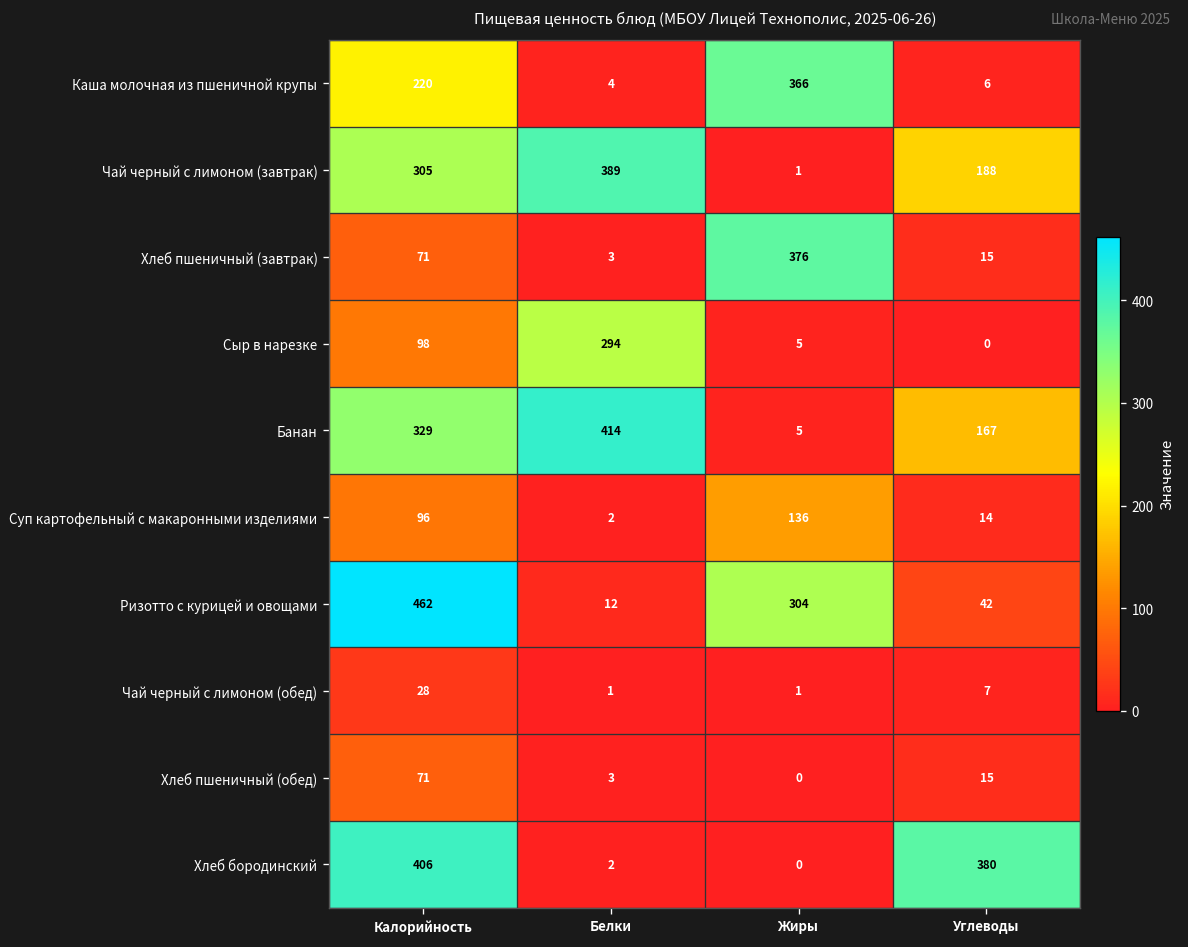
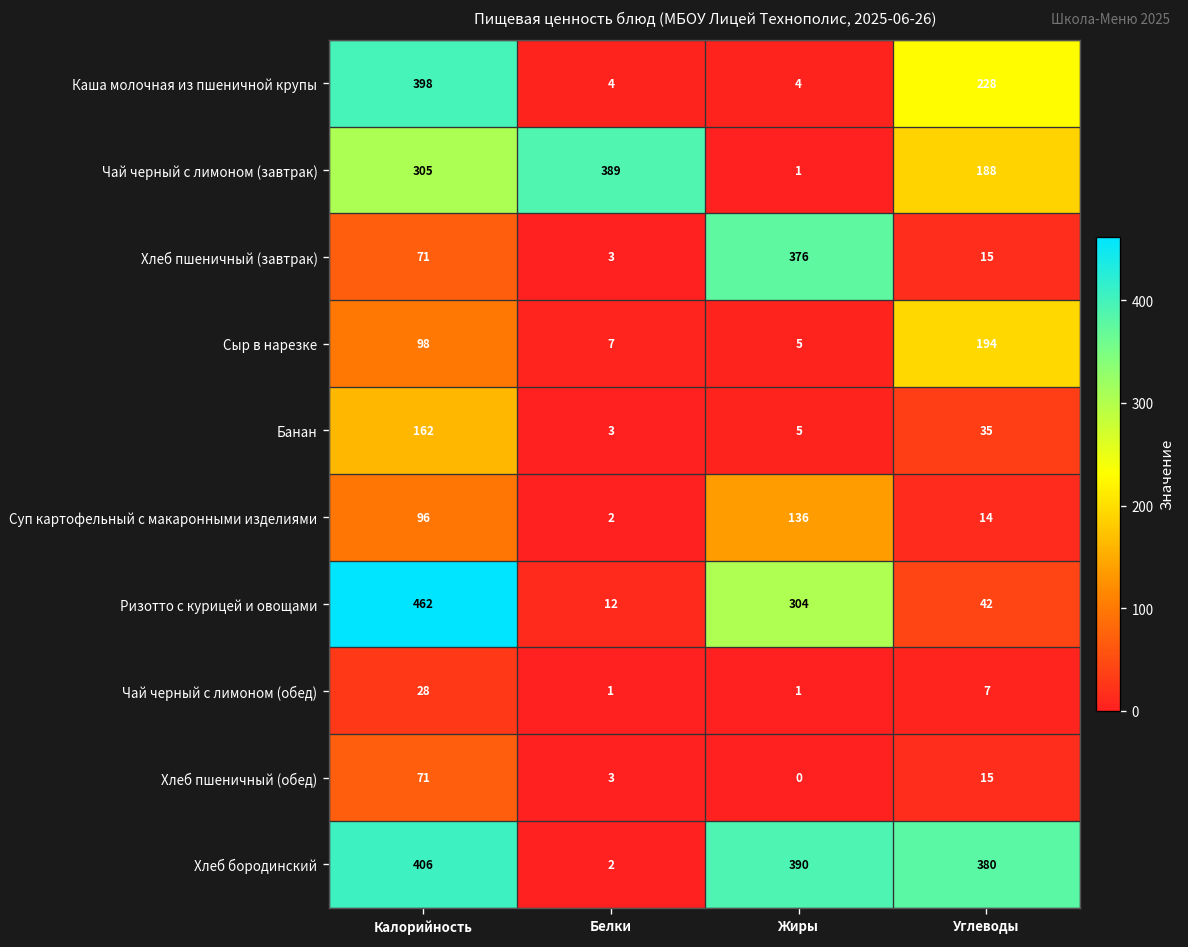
  {
    "Каша молочная из пшеничной крупы": {
-     "Калорийность": 220,
+     "Калорийность": 398,
      "Белки": 4,
-     "Жиры": 366,
-     "Углеводы": 6
+     "Жиры": 4,
+     "Углеводы": 228
    },
    "Чай черный с лимоном (завтрак)": {
      "Калорийность": 305,
      "Белки": 389,
      "Жиры": 1,
      "Углеводы": 188
    },
    "Хлеб пшеничный (завтрак)": {
      "Калорийность": 71,
      "Белки": 3,
      "Жиры": 376,
      "Углеводы": 15
    },
    "Сыр в нарезке": {
      "Калорийность": 98,
-     "Белки": 294,
+     "Белки": 7,
      "Жиры": 5,
-     "Углеводы": 0
+     "Углеводы": 194
    },
    "Банан": {
-     "Калорийность": 329,
-     "Белки": 414,
+     "Калорийность": 162,
+     "Белки": 3,
      "Жиры": 5,
-     "Углеводы": 167
+     "Углеводы": 35
    },
    "Суп картофельный с макаронными изделиями": {
      "Калорийность": 96,
      "Белки": 2,
      "Жиры": 136,
      "Углеводы": 14
    },
    "Ризотто с курицей и овощами": {
      "Калорийность": 462,
      "Белки": 12,
      "Жиры": 304,
      "Углеводы": 42
    },
    "Чай черный с лимоном (обед)": {
      "Калорийность": 28,
      "Белки": 1,
      "Жиры": 1,
      "Углеводы": 7
    },
    "Хлеб пшеничный (обед)": {
      "Калорийность": 71,
      "Белки": 3,
      "Жиры": 0,
      "Углеводы": 15
    },
    "Хлеб бородинский": {
      "Калорийность": 406,
      "Белки": 2,
-     "Жиры": 0,
+     "Жиры": 390,
      "Углеводы": 380
    }
  }
